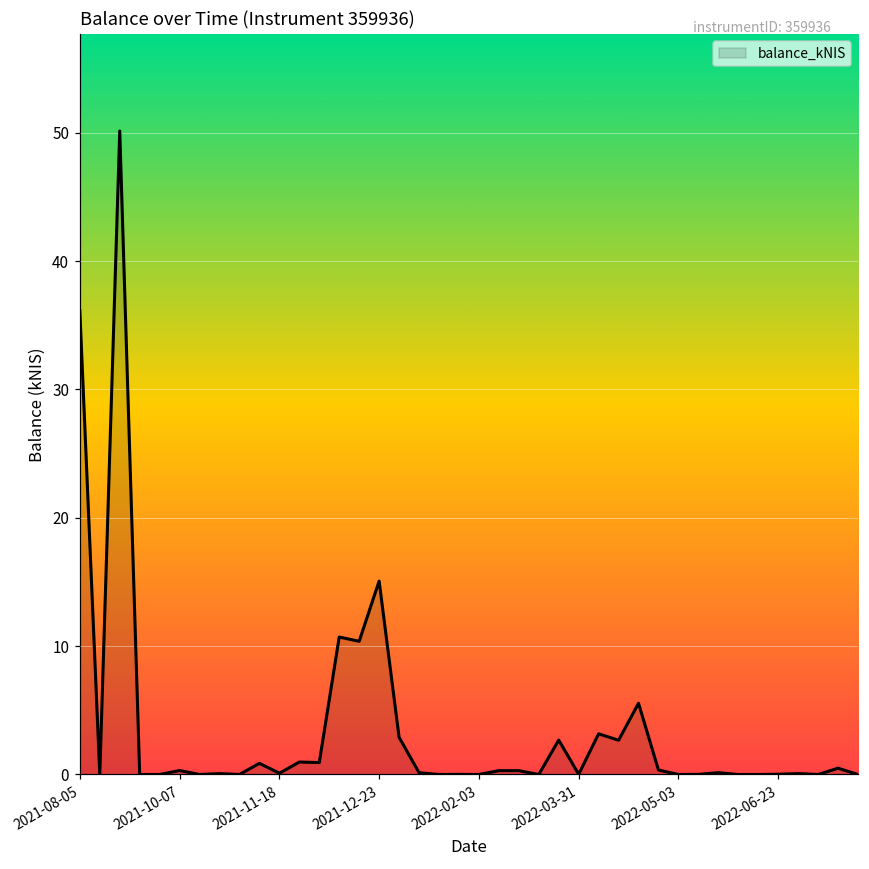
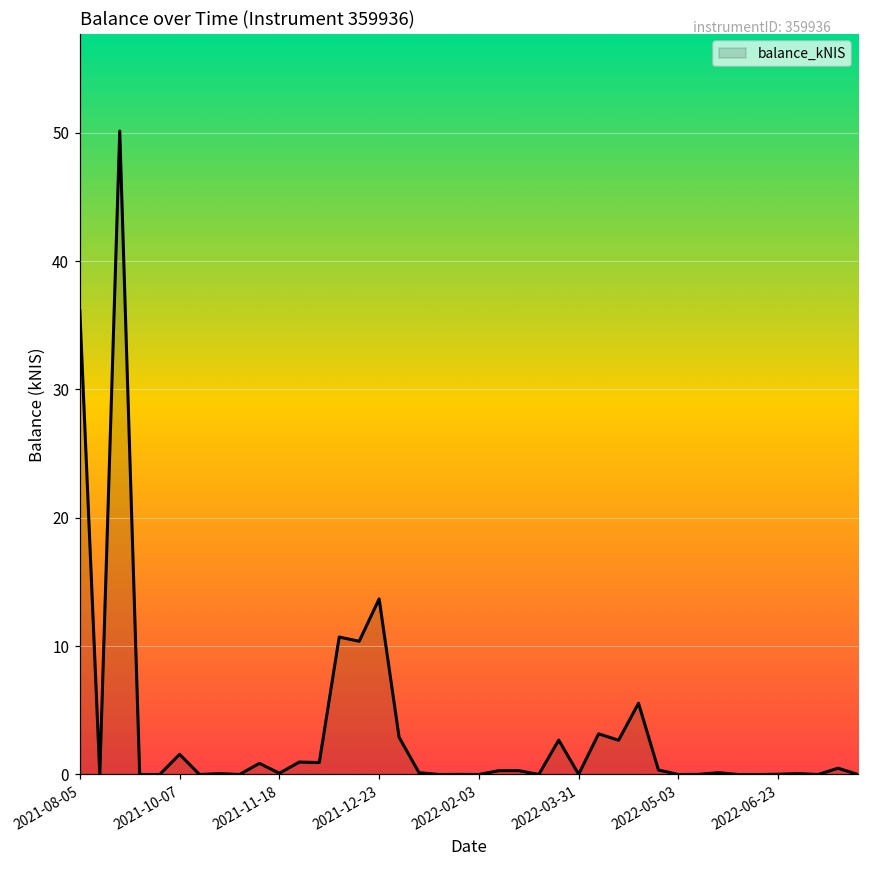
  {
    "2021-08-05": 36.1,
-   "2021-10-07": 0.3,
+   "2021-10-07": 1.6,
    "2021-11-18": 0.1,
-   "2021-12-23": 15.1,
+   "2021-12-23": 13.7,
    "2022-02-03": 0.0,
    "2022-03-31": 0.0,
    "2022-05-03": 0.0,
    "2022-06-23": 0.0
  }
